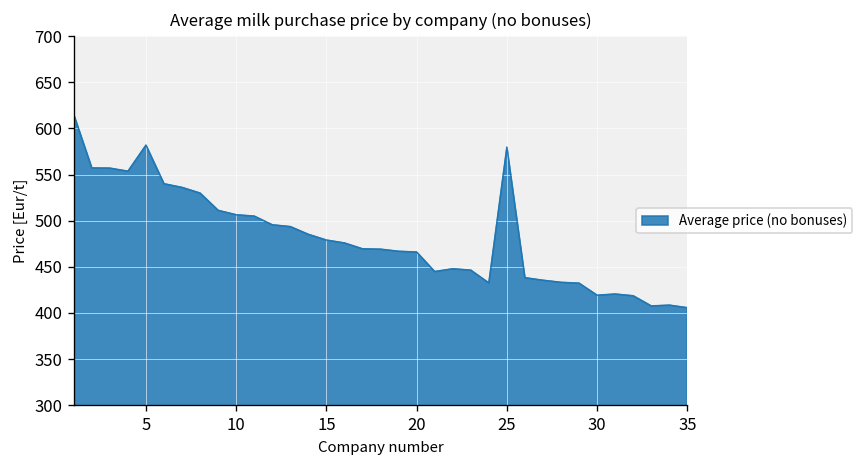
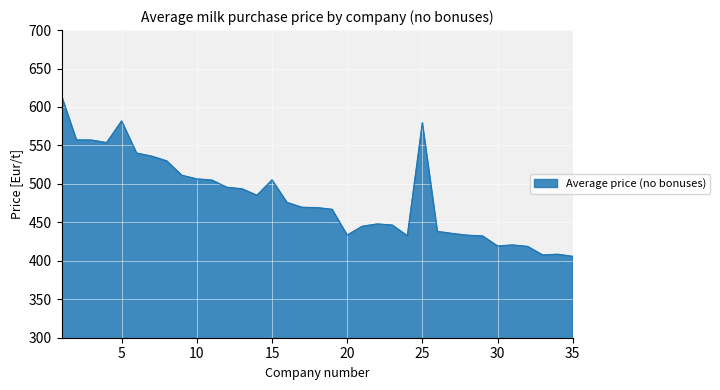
  {
    "5": 580,
    "10": 510,
-   "15": 480,
-   "20": 470,
+   "15": 510,
+   "20": 430,
    "25": 580,
    "30": 420,
    "35": 410
  }
